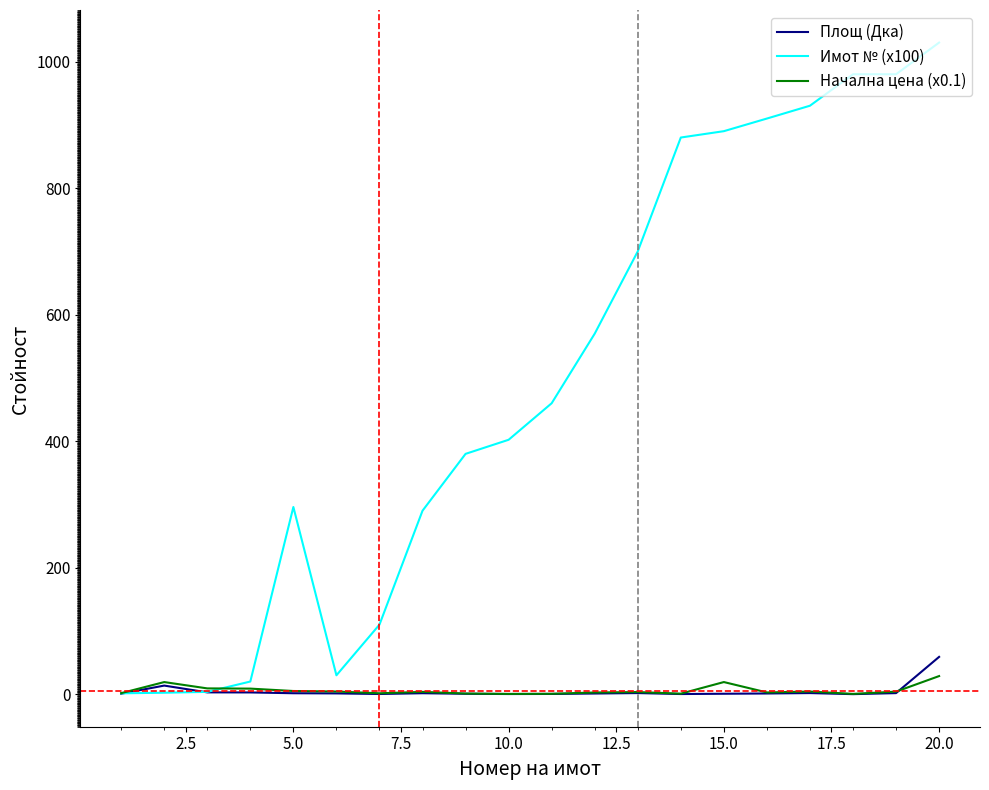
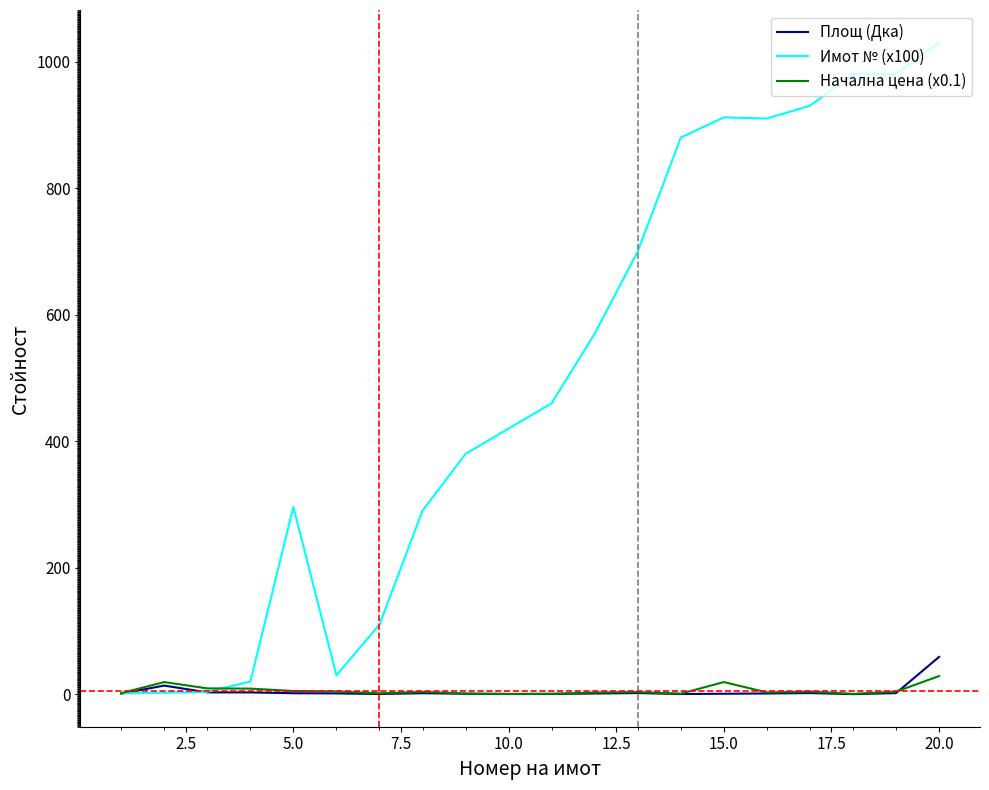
  {
    "Площ (Дка)": {
      "15.0": 0,
      "20.0": 60
    },
    "Имот № (x100)": {
      "5.0": 300,
-     "10.0": 400,
-     "15.0": 890
+     "10.0": 420,
+     "15.0": 910
    },
    "Начална цена (x0.1)": {
      "15.0": 20,
      "20.0": 30
    }
  }
